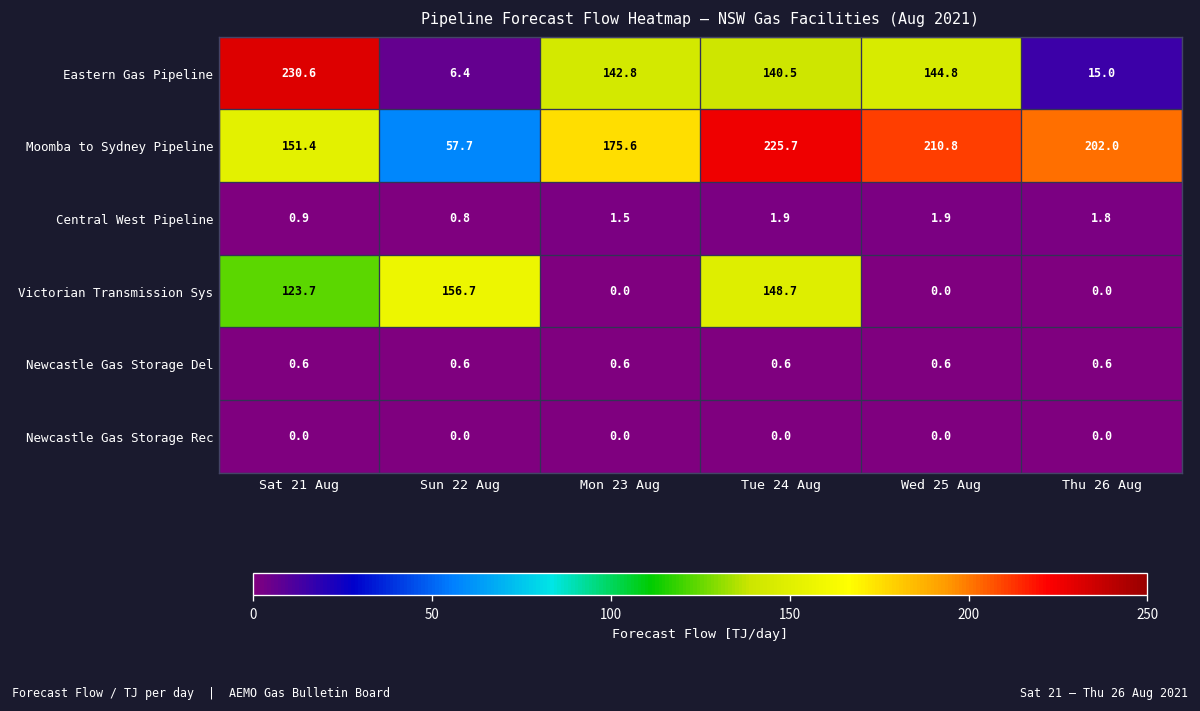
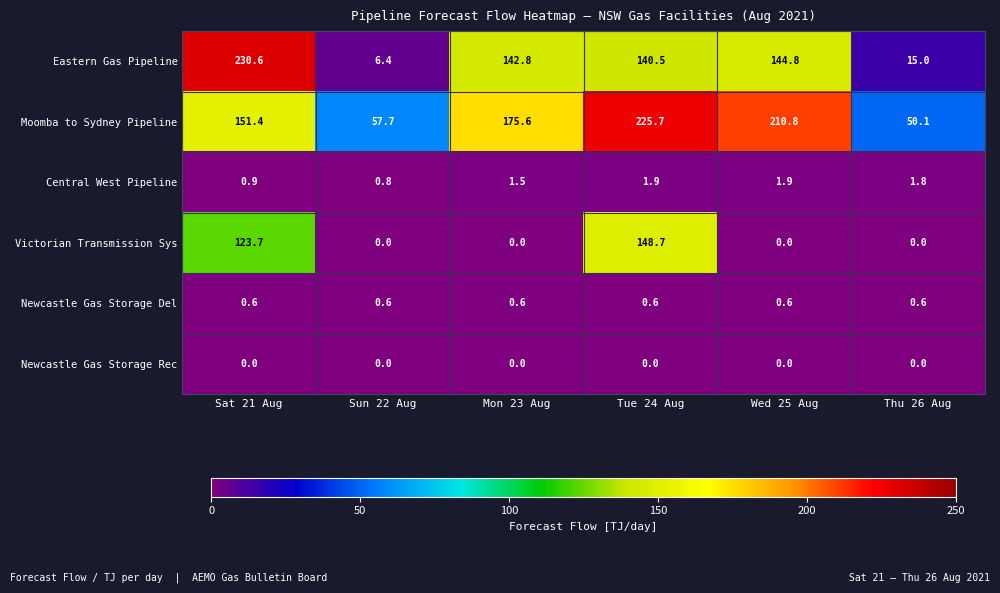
  {
    "Eastern Gas Pipeline": {
      "Sat 21 Aug": 230.6,
      "Sun 22 Aug": 6.4,
      "Mon 23 Aug": 142.8,
      "Tue 24 Aug": 140.5,
      "Wed 25 Aug": 144.8,
      "Thu 26 Aug": 15.0
    },
    "Moomba to Sydney Pipeline": {
      "Sat 21 Aug": 151.4,
      "Sun 22 Aug": 57.7,
      "Mon 23 Aug": 175.6,
      "Tue 24 Aug": 225.7,
      "Wed 25 Aug": 210.8,
-     "Thu 26 Aug": 202.0
+     "Thu 26 Aug": 50.1
    },
    "Central West Pipeline": {
      "Sat 21 Aug": 0.9,
      "Sun 22 Aug": 0.8,
      "Mon 23 Aug": 1.5,
      "Tue 24 Aug": 1.9,
      "Wed 25 Aug": 1.9,
      "Thu 26 Aug": 1.8
    },
    "Victorian Transmission Sys": {
      "Sat 21 Aug": 123.7,
-     "Sun 22 Aug": 156.7,
+     "Sun 22 Aug": 0.0,
      "Mon 23 Aug": 0.0,
      "Tue 24 Aug": 148.7,
      "Wed 25 Aug": 0.0,
      "Thu 26 Aug": 0.0
    },
    "Newcastle Gas Storage Del": {
      "Sat 21 Aug": 0.6,
      "Sun 22 Aug": 0.6,
      "Mon 23 Aug": 0.6,
      "Tue 24 Aug": 0.6,
      "Wed 25 Aug": 0.6,
      "Thu 26 Aug": 0.6
    },
    "Newcastle Gas Storage Rec": {
      "Sat 21 Aug": 0.0,
      "Sun 22 Aug": 0.0,
      "Mon 23 Aug": 0.0,
      "Tue 24 Aug": 0.0,
      "Wed 25 Aug": 0.0,
      "Thu 26 Aug": 0.0
    }
  }
